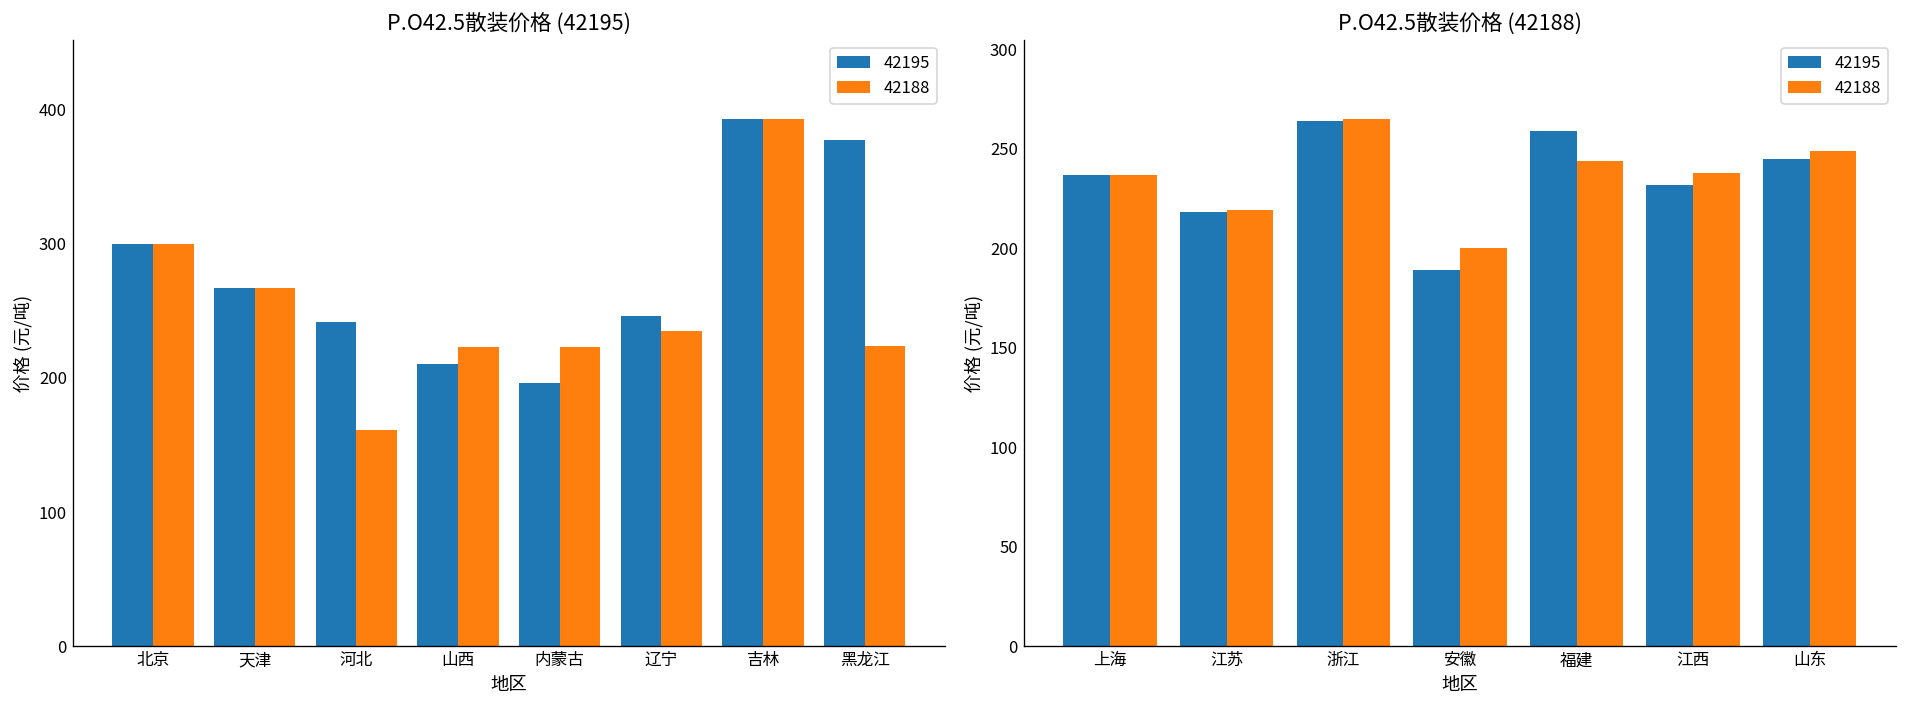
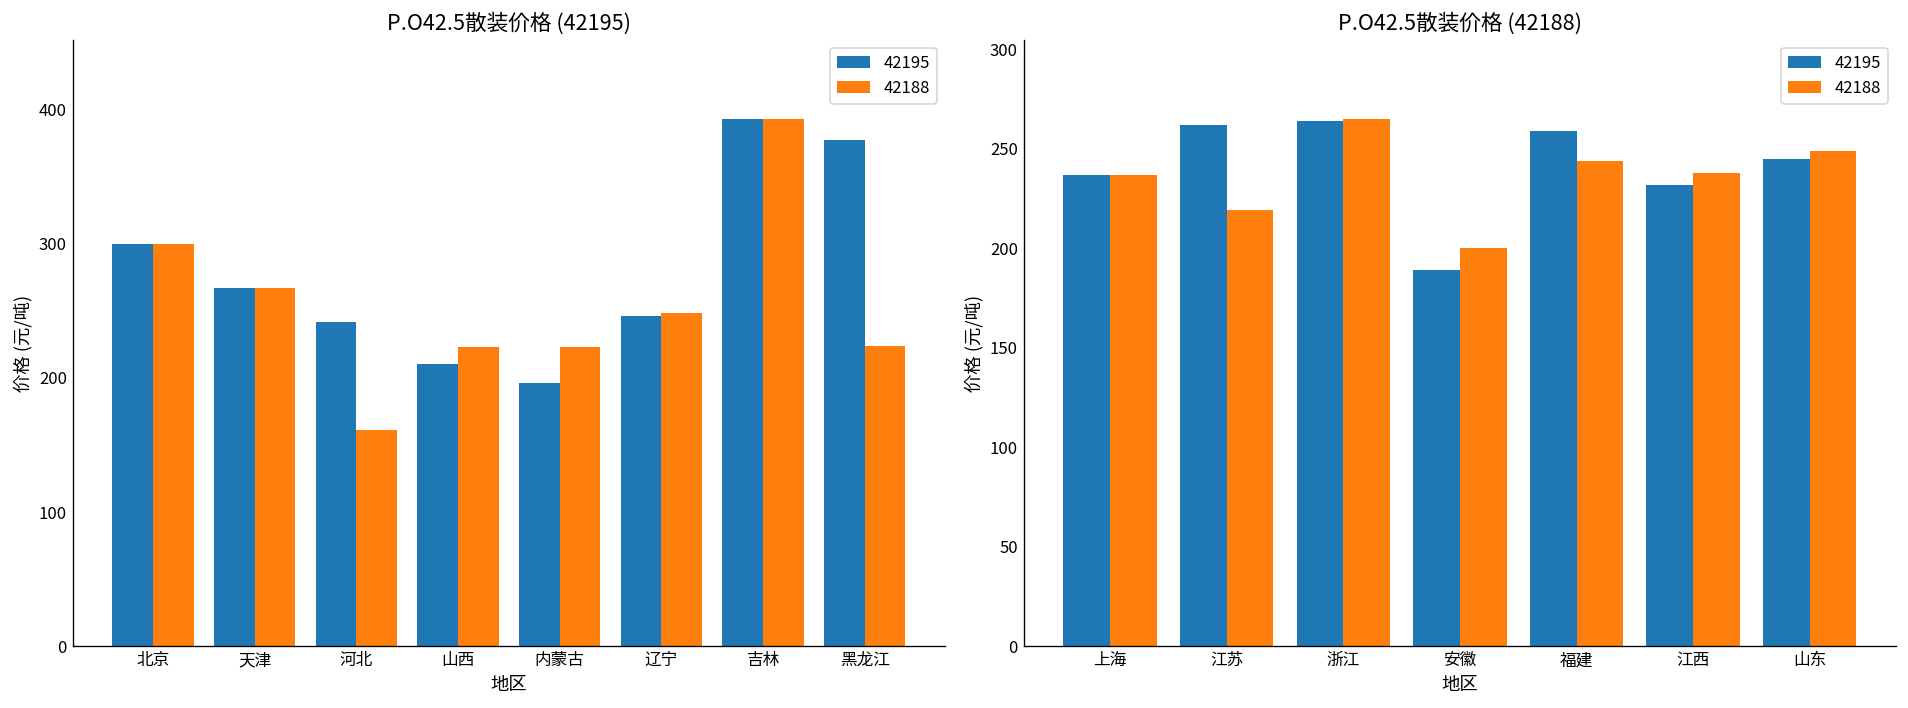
  {
    "P.O42.5散装价格 (42195)": {
      "42195": {
        "北京": 300,
        "天津": 267,
        "河北": 242,
        "山西": 210,
        "内蒙古": 196,
        "辽宁": 246,
        "吉林": 393,
        "黑龙江": 377
      },
      "42188": {
        "北京": 300,
        "天津": 267,
        "河北": 161,
        "山西": 223,
        "内蒙古": 223,
-       "辽宁": 235,
+       "辽宁": 248,
        "吉林": 393,
        "黑龙江": 224
      }
    },
    "P.O42.5散装价格 (42188)": {
      "42195": {
        "上海": 237,
-       "江苏": 218,
+       "江苏": 262,
        "浙江": 264,
        "安徽": 189,
        "福建": 259,
        "江西": 232,
        "山东": 245
      },
      "42188": {
        "上海": 237,
        "江苏": 219,
        "浙江": 265,
        "安徽": 200,
        "福建": 244,
        "江西": 238,
        "山东": 249
      }
    }
  }
